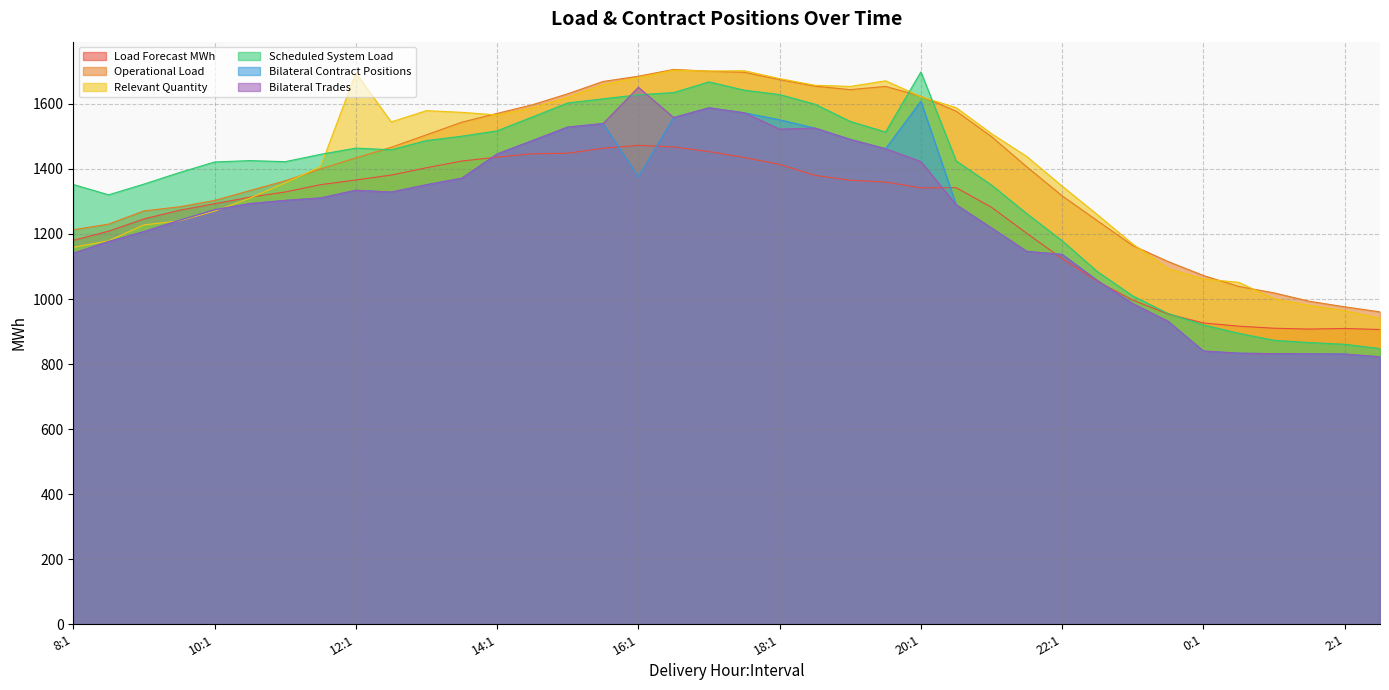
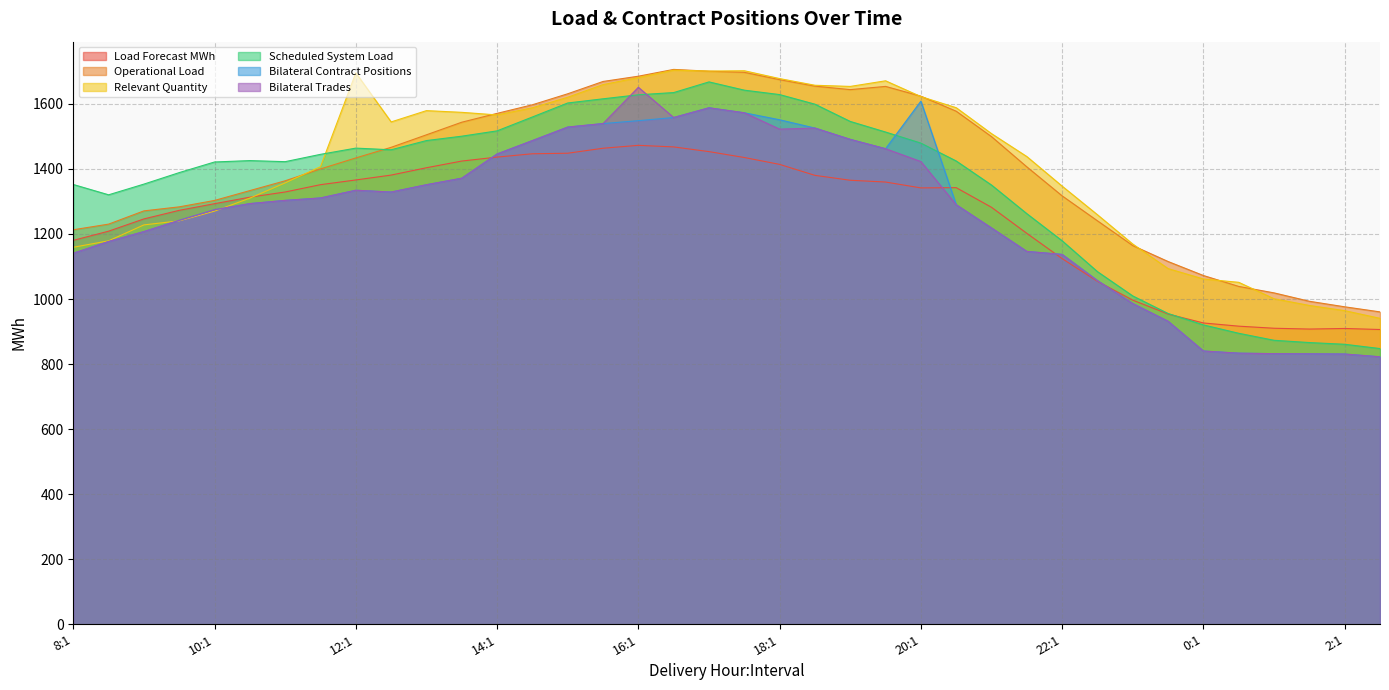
  {
    "Relevant Quantity": {
      "8:1": 1160,
      "22:1": 1350,
      "0:1": 1060,
      "2:1": 960
    },
    "Scheduled System Load": {
      "8:1": 1350,
      "10:1": 1420,
      "12:1": 1460,
      "14:1": 1520,
      "16:1": 1630,
      "18:1": 1630,
-     "20:1": 1700,
+     "20:1": 1480,
      "22:1": 1180,
      "2:1": 860
    },
    "Bilateral Contract Positions": {
-     "16:1": 1380,
+     "16:1": 1550,
      "18:1": 1550,
      "20:1": 1610
    },
    "Bilateral Trades": {
      "16:1": 1650,
      "18:1": 1520,
      "20:1": 1420
    }
  }
